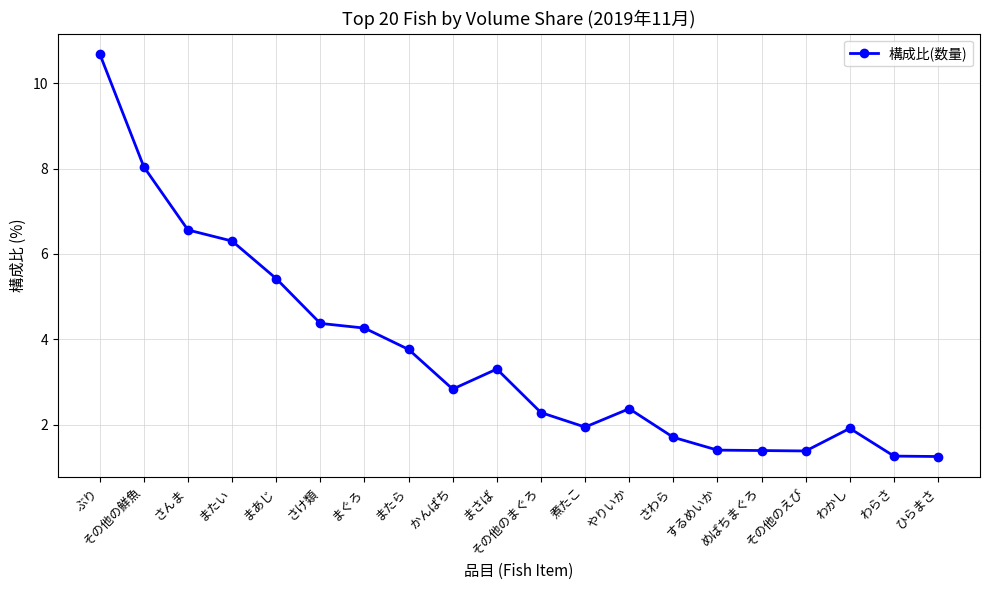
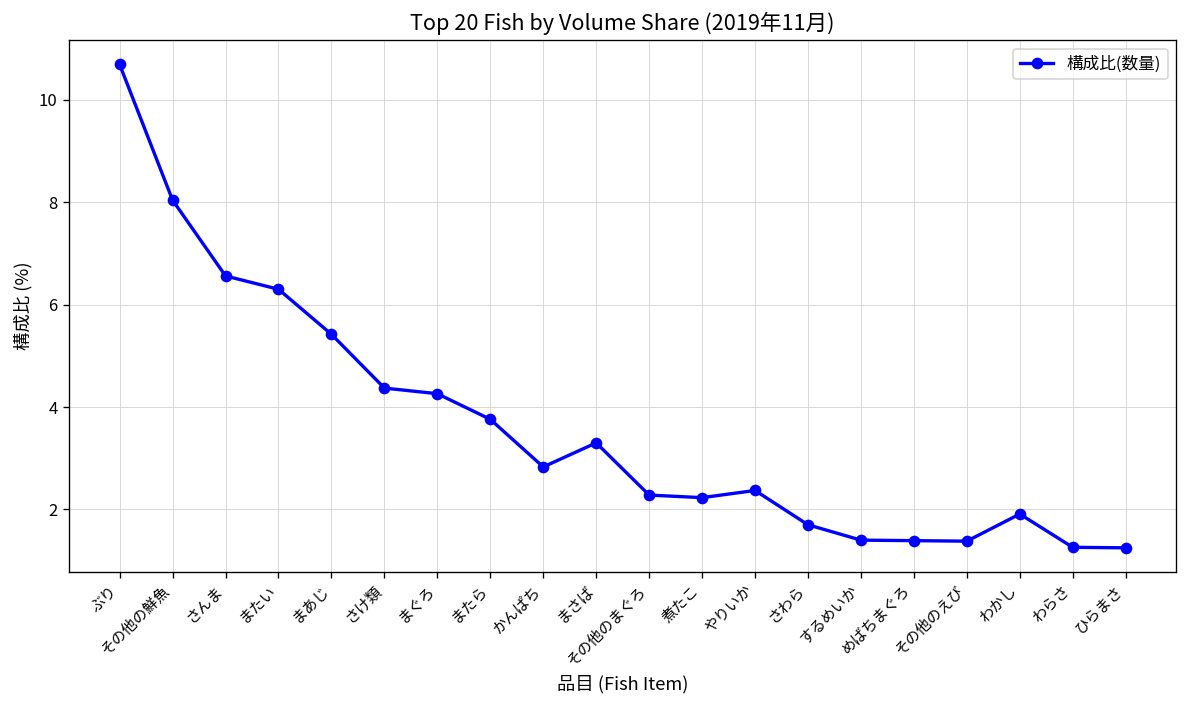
  {
    "ぶり": 10.7,
    "その他の鮮魚": 8.0,
    "さんま": 6.6,
    "またい": 6.3,
    "まあじ": 5.4,
    "さけ類": 4.4,
    "まぐろ": 4.3,
    "またら": 3.8,
    "かんぱち": 2.8,
    "まさば": 3.3,
    "その他のまぐろ": 2.3,
-   "煮たこ": 1.9,
+   "煮たこ": 2.2,
    "やりいか": 2.4,
    "さわら": 1.7,
    "するめいか": 1.4,
    "めばちまぐろ": 1.4,
    "その他のえび": 1.4,
    "わかし": 1.9,
    "わらさ": 1.3,
    "ひらまさ": 1.3
  }
